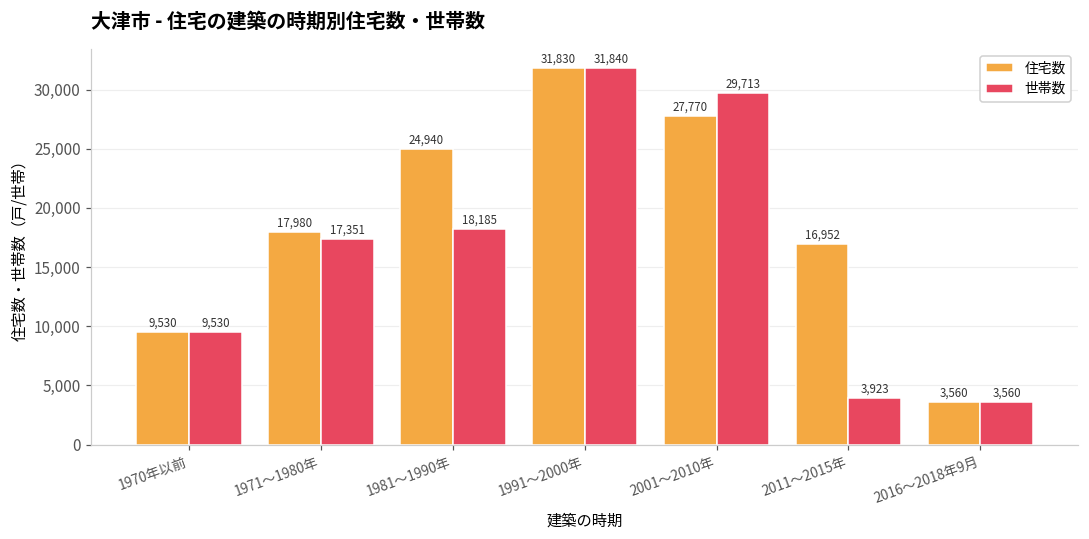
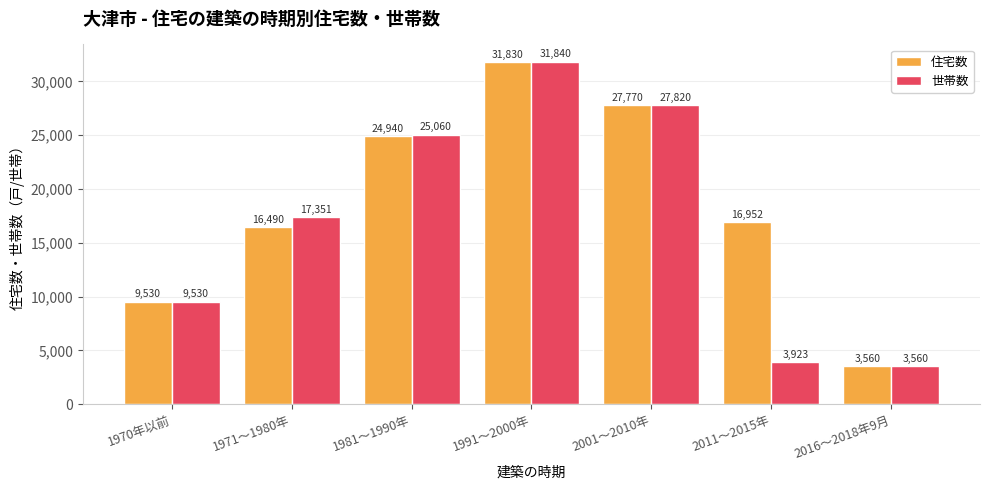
  {
    "住宅数": {
      "1970年以前": "9,530",
-     "1971～1980年": "17,980",
+     "1971～1980年": "16,490",
      "1981～1990年": "24,940",
      "1991～2000年": "31,830",
      "2001～2010年": "27,770",
      "2011～2015年": "16,952",
      "2016～2018年9月": "3,560"
    },
    "世帯数": {
      "1970年以前": "9,530",
      "1971～1980年": "17,351",
-     "1981～1990年": "18,185",
+     "1981～1990年": "25,060",
      "1991～2000年": "31,840",
-     "2001～2010年": "29,713",
+     "2001～2010年": "27,820",
      "2011～2015年": "3,923",
      "2016～2018年9月": "3,560"
    }
  }
